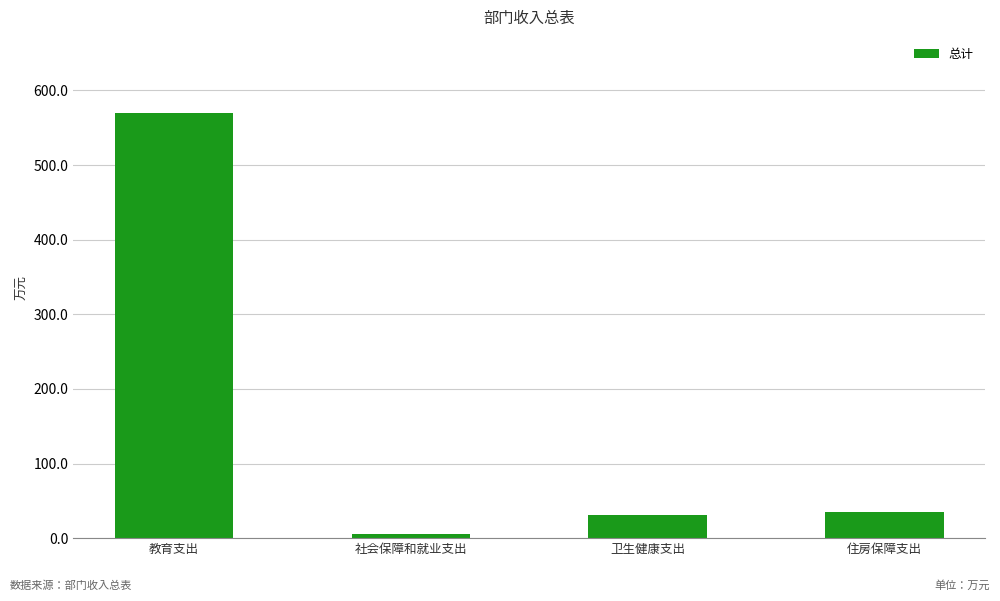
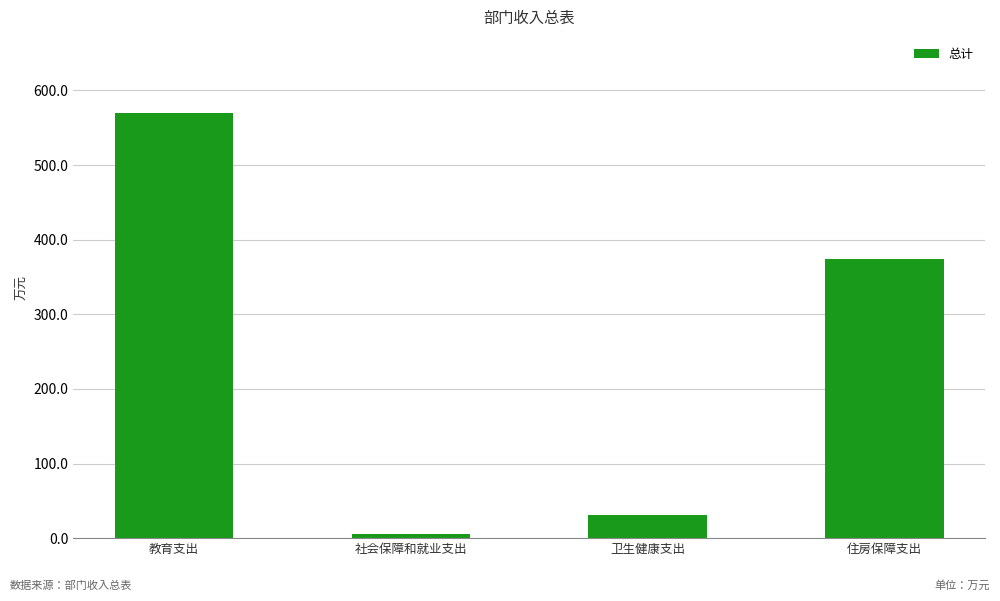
  {
    "教育支出": 570,
    "社会保障和就业支出": 10,
    "卫生健康支出": 30,
-   "住房保障支出": 40
+   "住房保障支出": 370
  }
